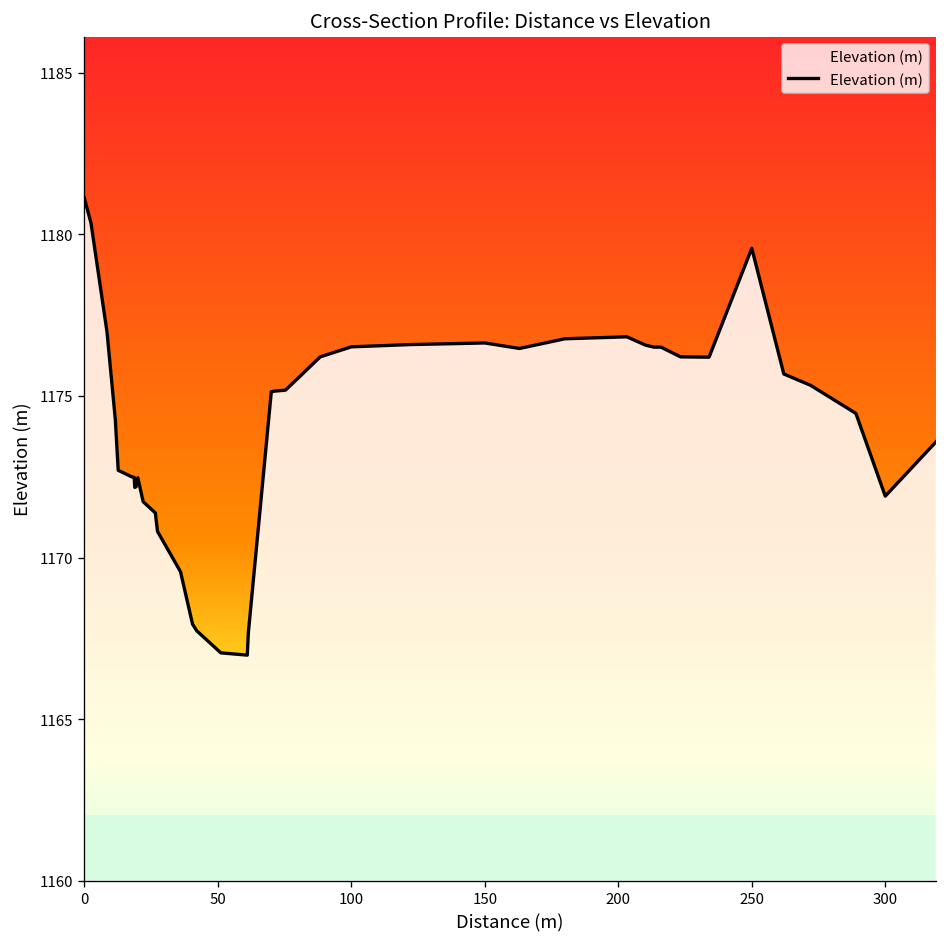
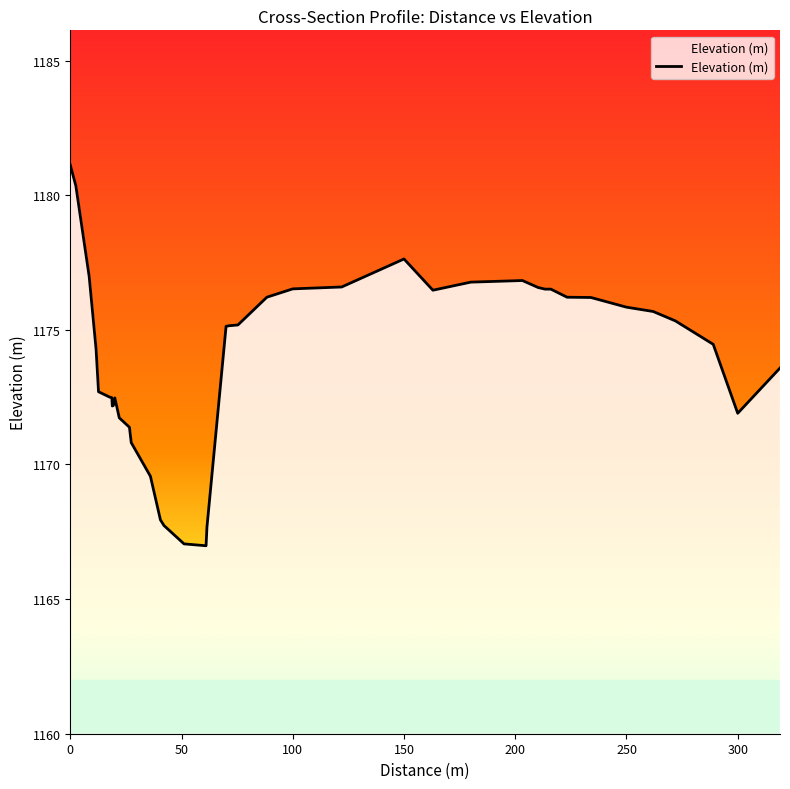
  {
    "0": 1181.1,
    "100": 1176.5,
-   "150": 1176.6,
-   "250": 1179.6,
+   "150": 1177.6,
+   "250": 1175.8,
    "300": 1171.9
  }
